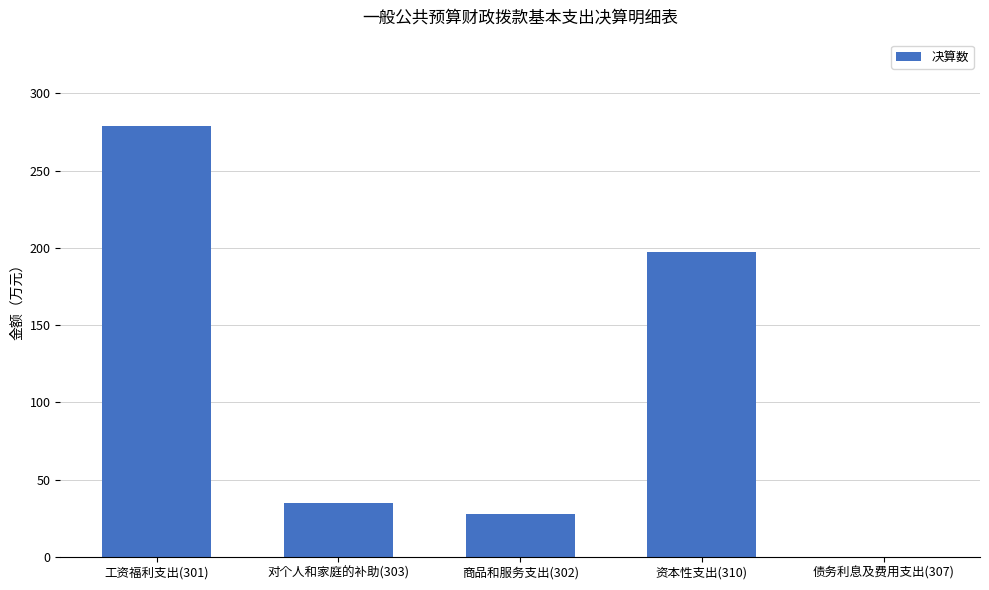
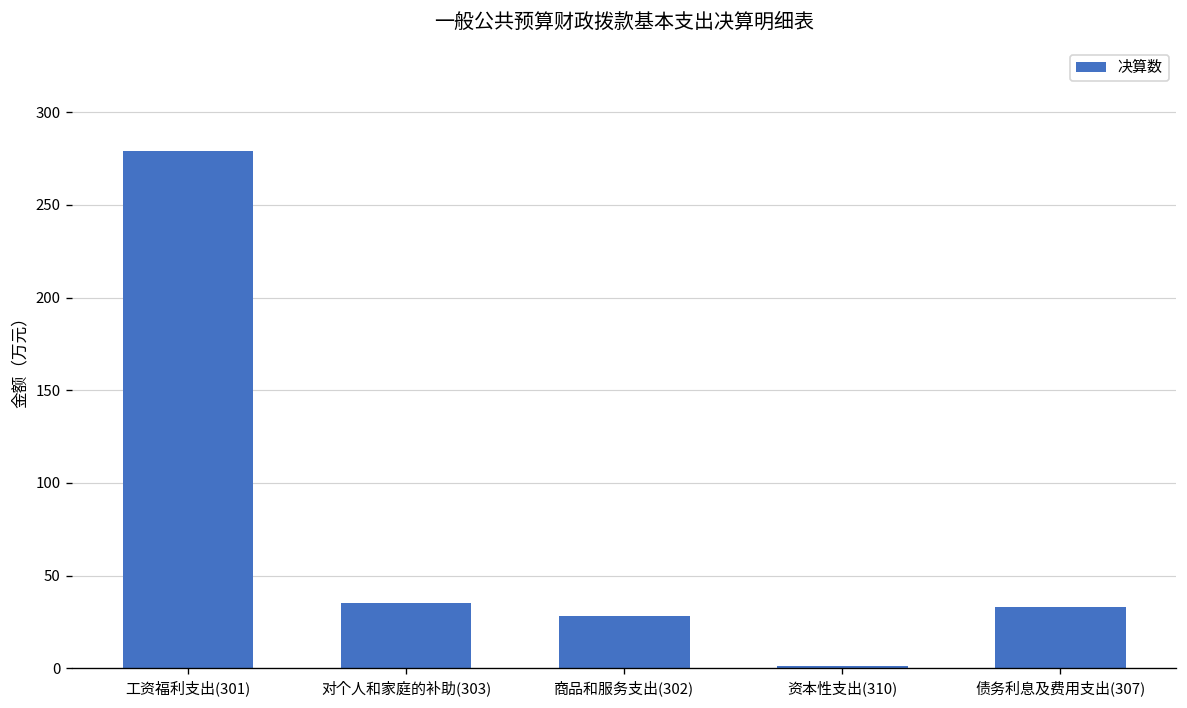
  {
    "工资福利支出(301)": 279,
    "对个人和家庭的补助(303)": 35,
    "商品和服务支出(302)": 28,
-   "资本性支出(310)": 198,
-   "债务利息及费用支出(307)": 0
+   "资本性支出(310)": 1,
+   "债务利息及费用支出(307)": 33
  }
